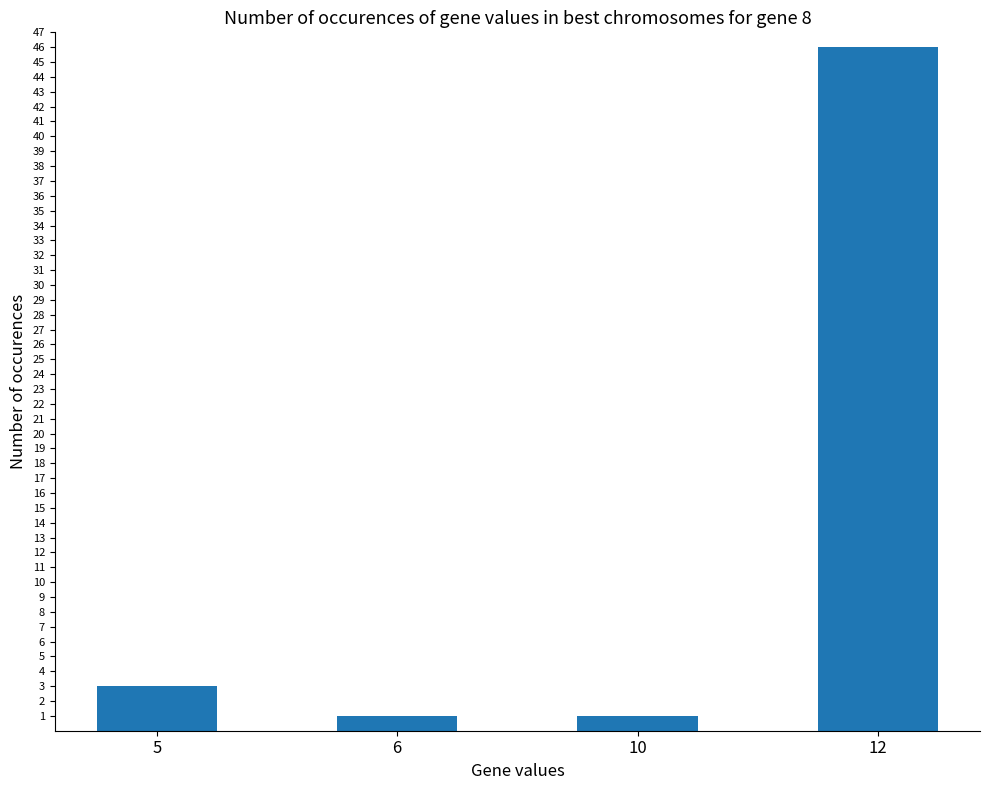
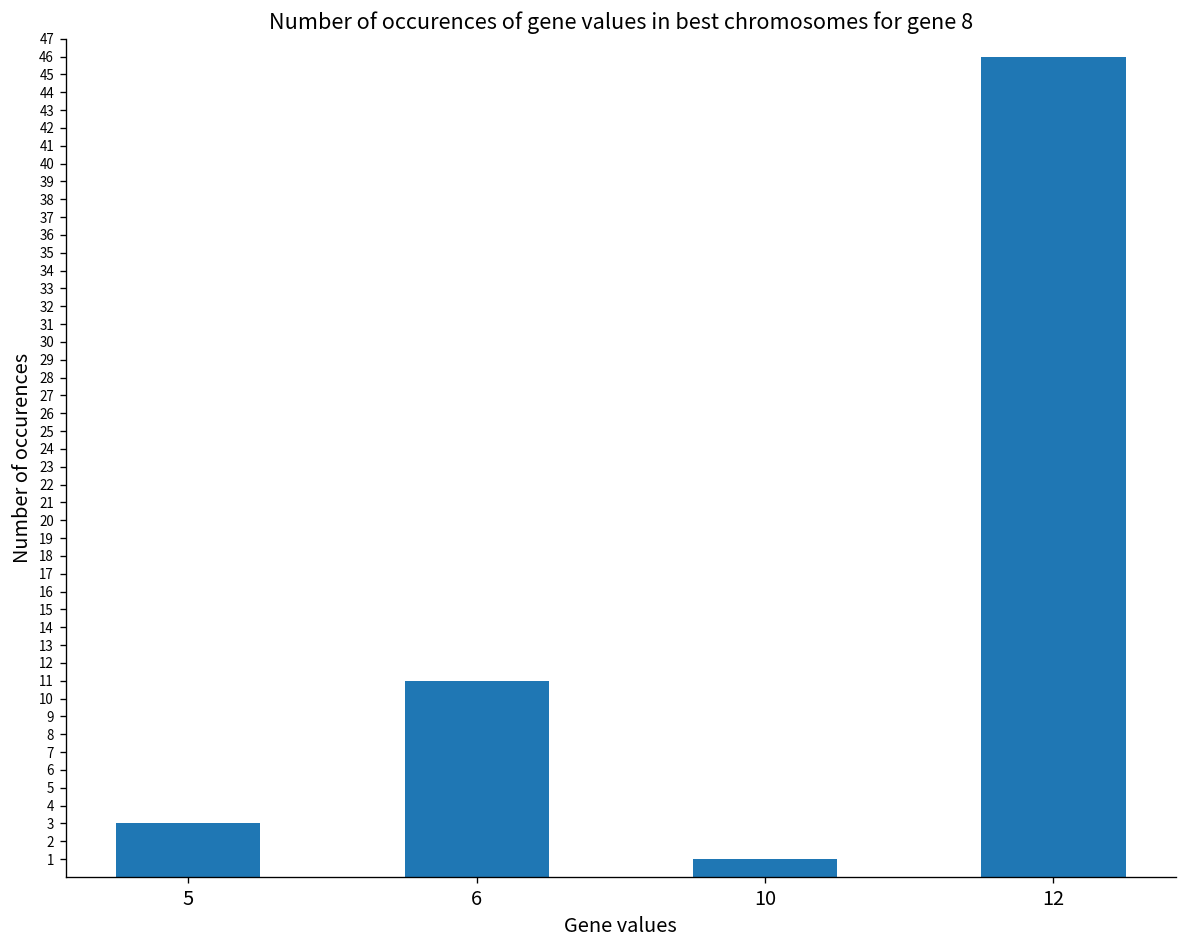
  {
    "5": 3,
-   "6": 1,
+   "6": 11,
    "10": 1,
    "12": 46
  }
